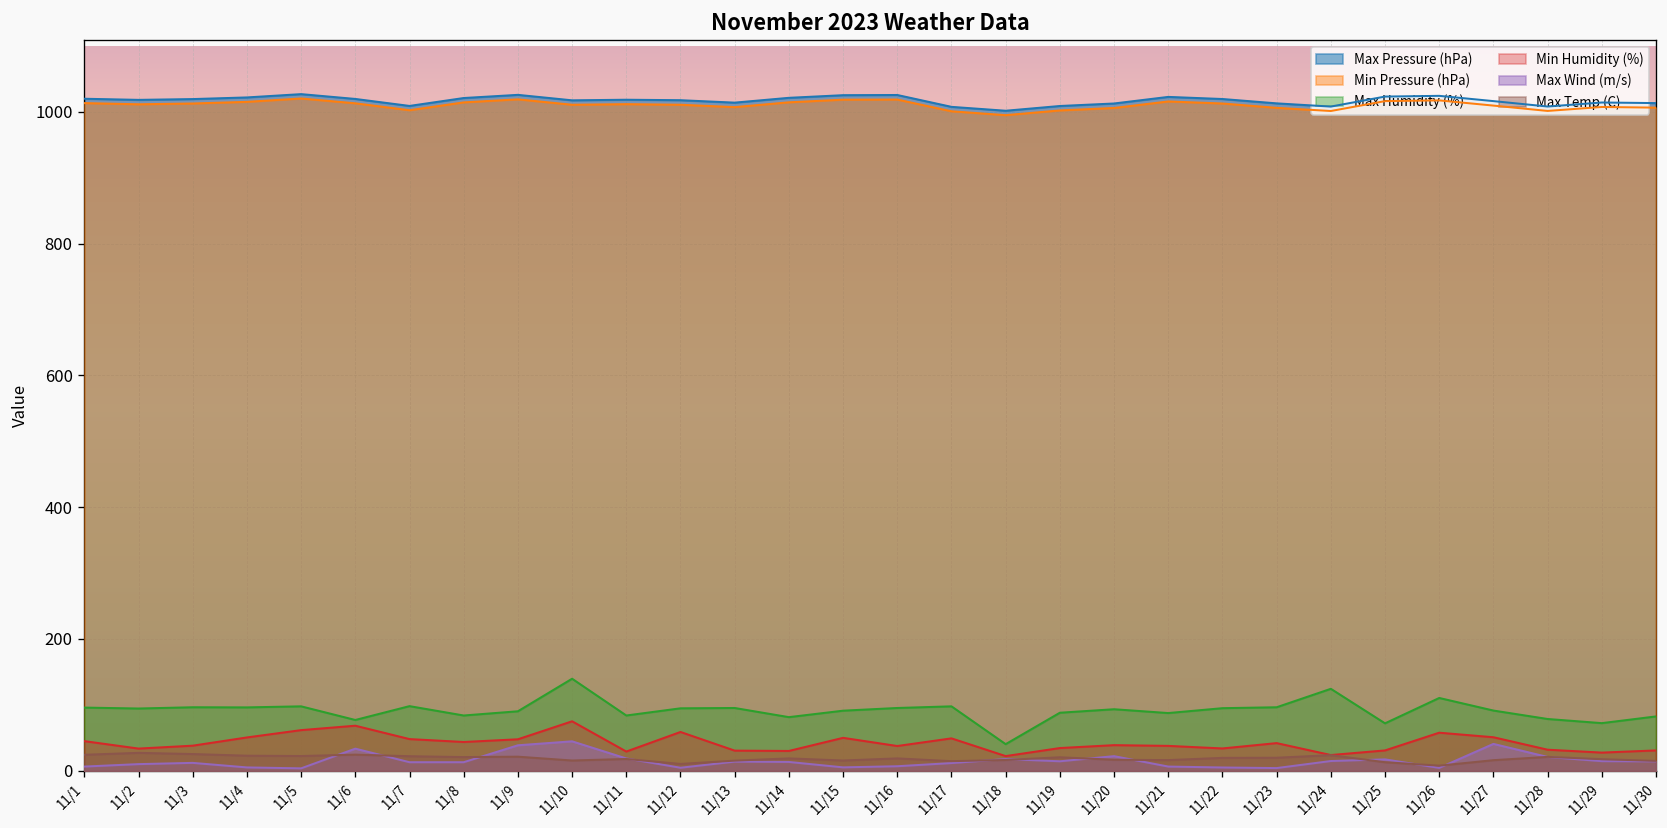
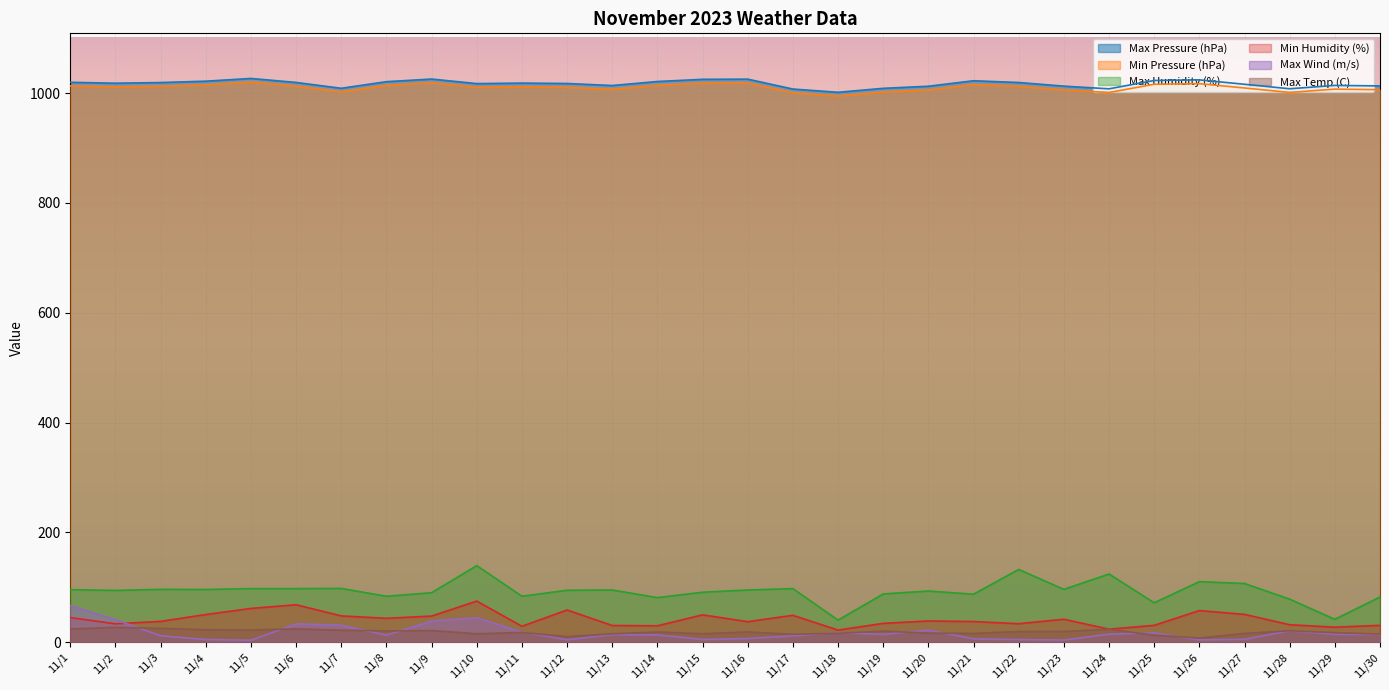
  {
    "Max Pressure (hPa)": {
      "11/1": 1020,
      "11/2": 1020,
      "11/3": 1020,
      "11/4": 1020,
      "11/5": 1030,
      "11/6": 1020,
      "11/7": 1010,
      "11/8": 1020,
      "11/9": 1030,
      "11/10": 1020,
      "11/11": 1020,
      "11/12": 1020,
      "11/13": 1010,
      "11/14": 1020,
      "11/15": 1030,
      "11/16": 1030,
      "11/17": 1010,
      "11/18": 1000,
      "11/19": 1010,
      "11/20": 1010,
      "11/21": 1020,
      "11/22": 1020,
      "11/23": 1010,
      "11/30": 1010
    },
    "Min Pressure (hPa)": {
      "11/1": 1010,
      "11/2": 1010,
      "11/3": 1010,
      "11/4": 1020,
      "11/5": 1020,
      "11/6": 1010,
      "11/7": 1000,
      "11/8": 1010,
      "11/9": 1020,
      "11/10": 1010,
      "11/11": 1010,
      "11/12": 1010,
      "11/13": 1010,
      "11/14": 1010,
      "11/15": 1020,
      "11/16": 1020,
      "11/17": 1000,
      "11/18": 990,
      "11/19": 1000,
      "11/20": 1010,
      "11/21": 1020,
      "11/22": 1010,
      "11/23": 1010,
      "11/24": 1000,
      "11/28": 1000,
      "11/30": 1010
    },
    "Max Humidity (%)": {
      "11/1": 100,
      "11/2": 90,
      "11/3": 100,
      "11/4": 100,
      "11/5": 100,
-     "11/6": 80,
+     "11/6": 100,
      "11/7": 100,
      "11/8": 80,
      "11/9": 90,
      "11/10": 140,
      "11/11": 80,
      "11/12": 90,
      "11/13": 100,
      "11/14": 80,
      "11/15": 90,
      "11/16": 100,
      "11/17": 100,
      "11/18": 40,
      "11/19": 90,
      "11/20": 90,
      "11/21": 90,
-     "11/22": 90,
+     "11/22": 130,
      "11/23": 100,
      "11/24": 120,
      "11/25": 70,
      "11/26": 110,
-     "11/27": 90,
+     "11/27": 110,
      "11/28": 80,
-     "11/29": 70,
+     "11/29": 40,
      "11/30": 80
    },
    "Max Wind (m/s)": {
-     "11/1": 10,
-     "11/2": 10,
+     "11/1": 70,
+     "11/2": 40,
      "11/3": 10,
      "11/4": 10,
      "11/5": 0,
      "11/6": 30,
-     "11/7": 10,
+     "11/7": 30,
      "11/8": 10,
      "11/9": 40,
      "11/10": 40,
      "11/12": 0,
      "11/14": 10,
      "11/15": 10,
      "11/16": 10,
      "11/19": 10,
      "11/20": 20,
      "11/21": 10,
      "11/22": 0,
      "11/23": 0,
      "11/24": 10,
-     "11/27": 40
+     "11/27": 10
    }
  }
